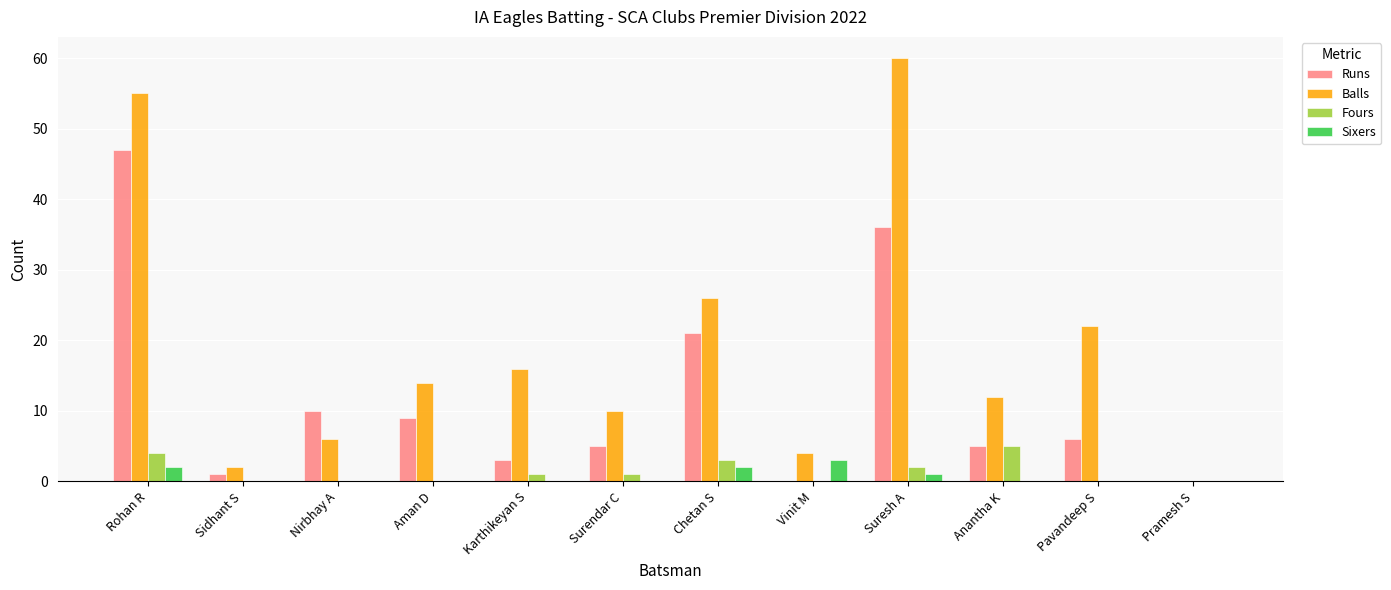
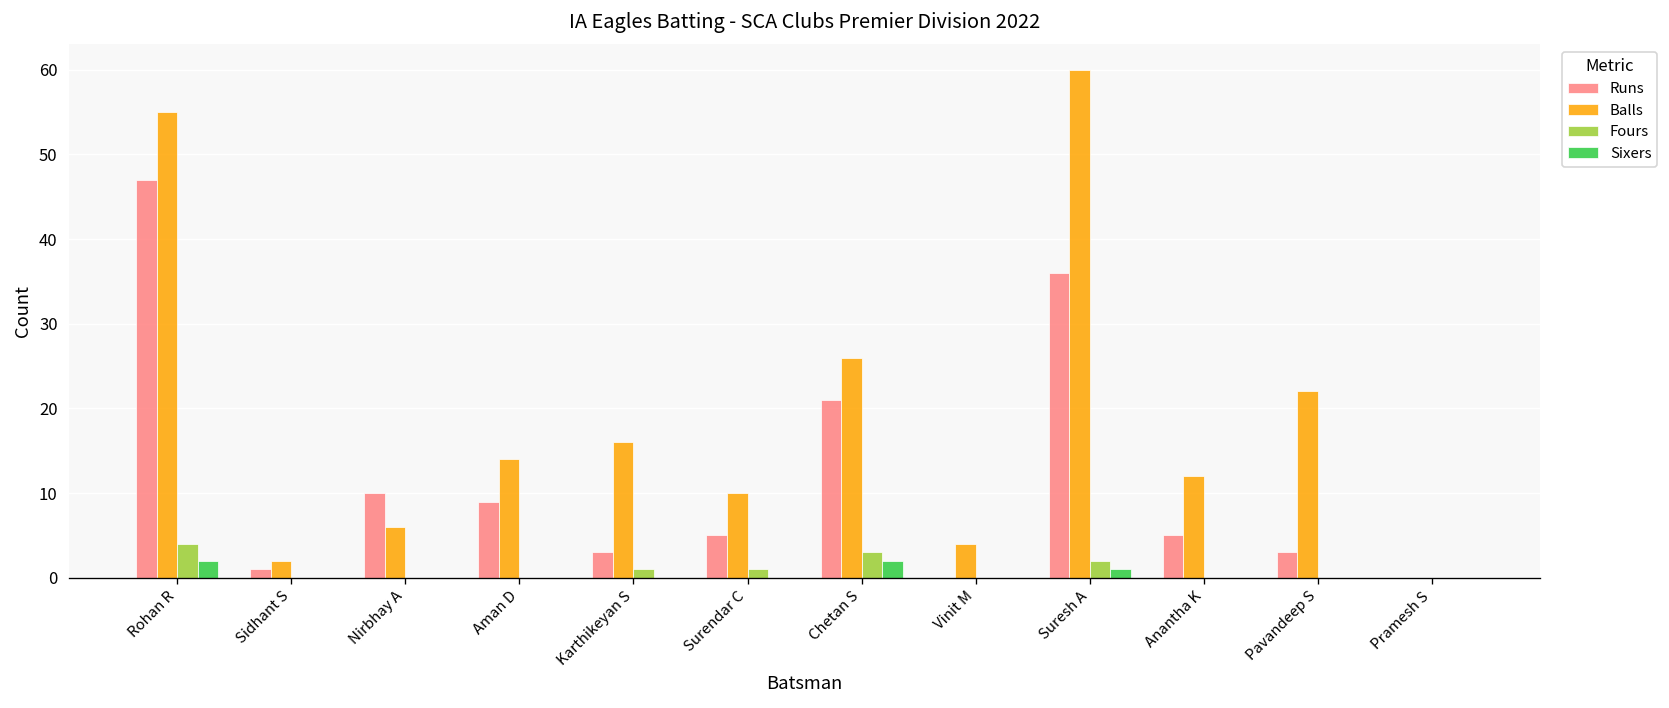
  {
    "Runs": {
      "Rohan R": 47,
      "Sidhant S": 1,
      "Nirbhay A": 10,
      "Aman D": 9,
      "Karthikeyan S": 3,
      "Surendar C": 5,
      "Chetan S": 21,
      "Vinit M": 0,
      "Suresh A": 36,
      "Anantha K": 5,
-     "Pavandeep S": 6,
+     "Pavandeep S": 3,
      "Pramesh S": 0
    },
    "Balls": {
      "Rohan R": 55,
      "Sidhant S": 2,
      "Nirbhay A": 6,
      "Aman D": 14,
      "Karthikeyan S": 16,
      "Surendar C": 10,
      "Chetan S": 26,
      "Vinit M": 4,
      "Suresh A": 60,
      "Anantha K": 12,
      "Pavandeep S": 22,
      "Pramesh S": 0
    },
    "Fours": {
      "Rohan R": 4,
      "Sidhant S": 0,
      "Nirbhay A": 0,
      "Aman D": 0,
      "Karthikeyan S": 1,
      "Surendar C": 1,
      "Chetan S": 3,
      "Vinit M": 0,
      "Suresh A": 2,
-     "Anantha K": 5,
+     "Anantha K": 0,
      "Pavandeep S": 0,
      "Pramesh S": 0
    },
    "Sixers": {
      "Rohan R": 2,
      "Sidhant S": 0,
      "Nirbhay A": 0,
      "Aman D": 0,
      "Karthikeyan S": 0,
      "Surendar C": 0,
      "Chetan S": 2,
-     "Vinit M": 3,
+     "Vinit M": 0,
      "Suresh A": 1,
      "Anantha K": 0,
      "Pavandeep S": 0,
      "Pramesh S": 0
    }
  }
